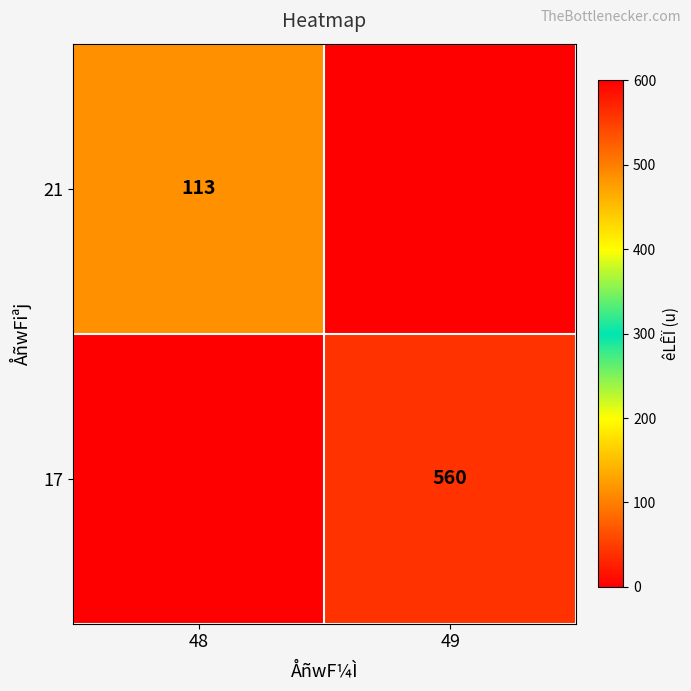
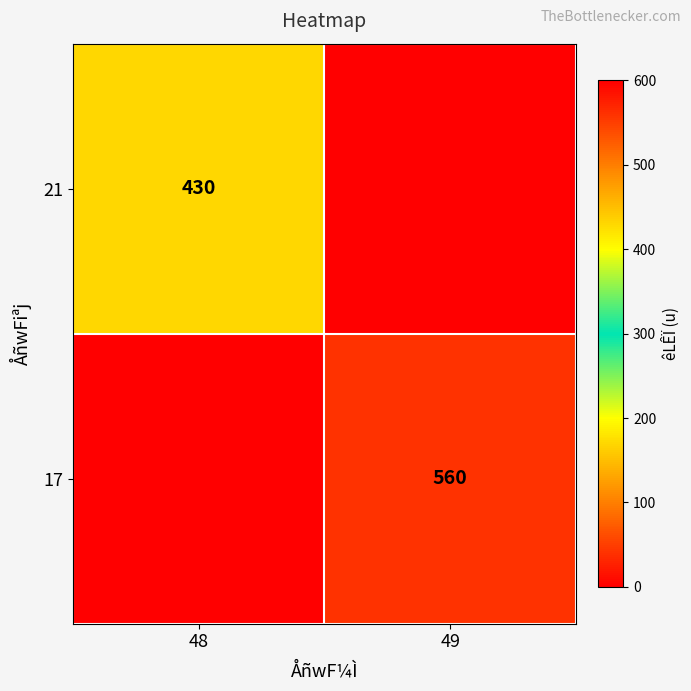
  {
    "21": {
-     "48": 113
+     "48": 430
    },
    "17": {
      "49": 560
    }
  }
